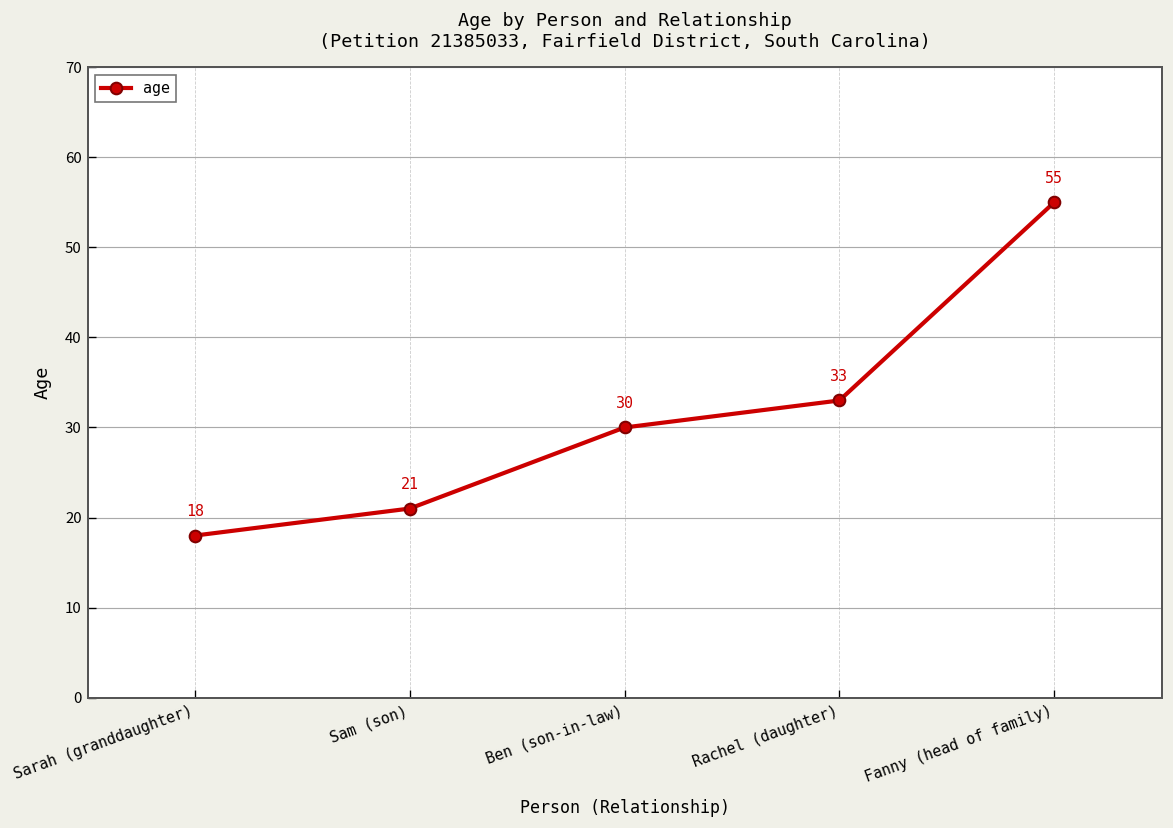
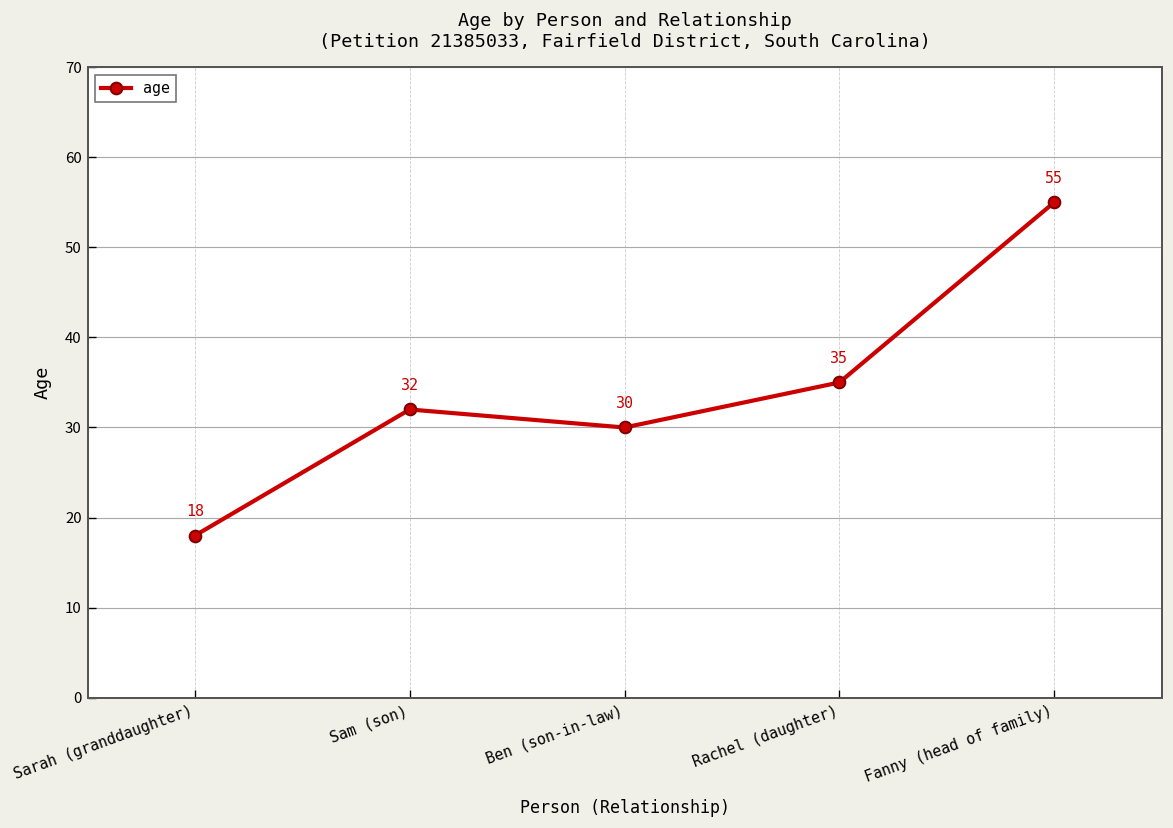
  {
    "Sarah (granddaughter)": 18,
-   "Sam (son)": 21,
+   "Sam (son)": 32,
    "Ben (son-in-law)": 30,
-   "Rachel (daughter)": 33,
+   "Rachel (daughter)": 35,
    "Fanny (head of family)": 55
  }
